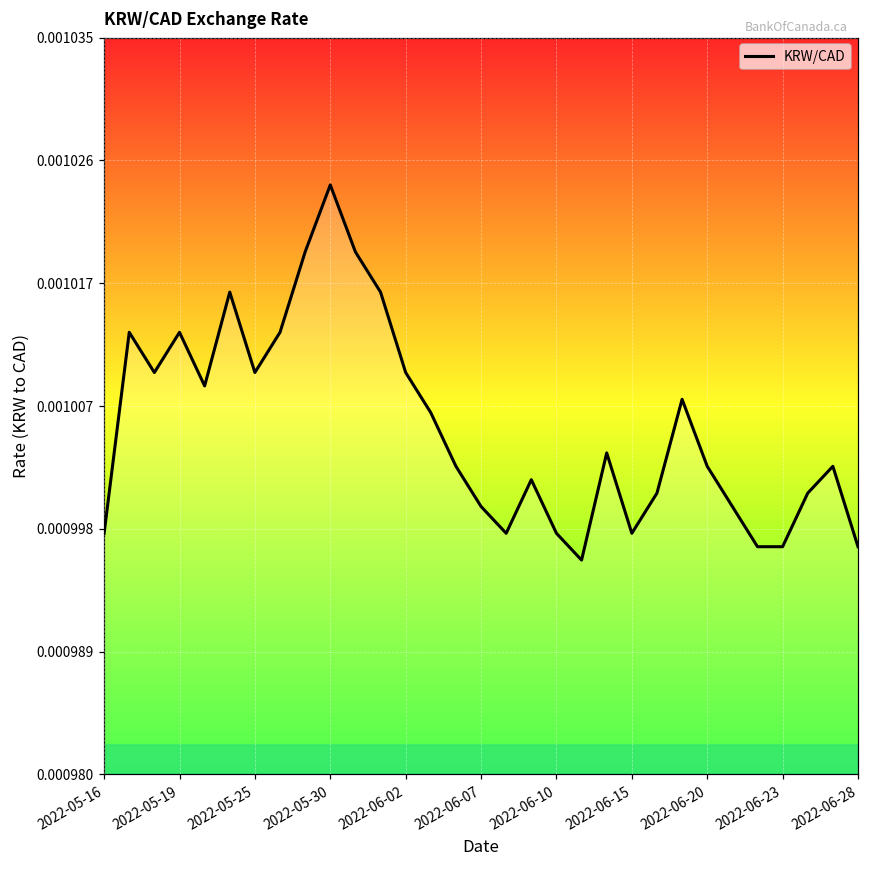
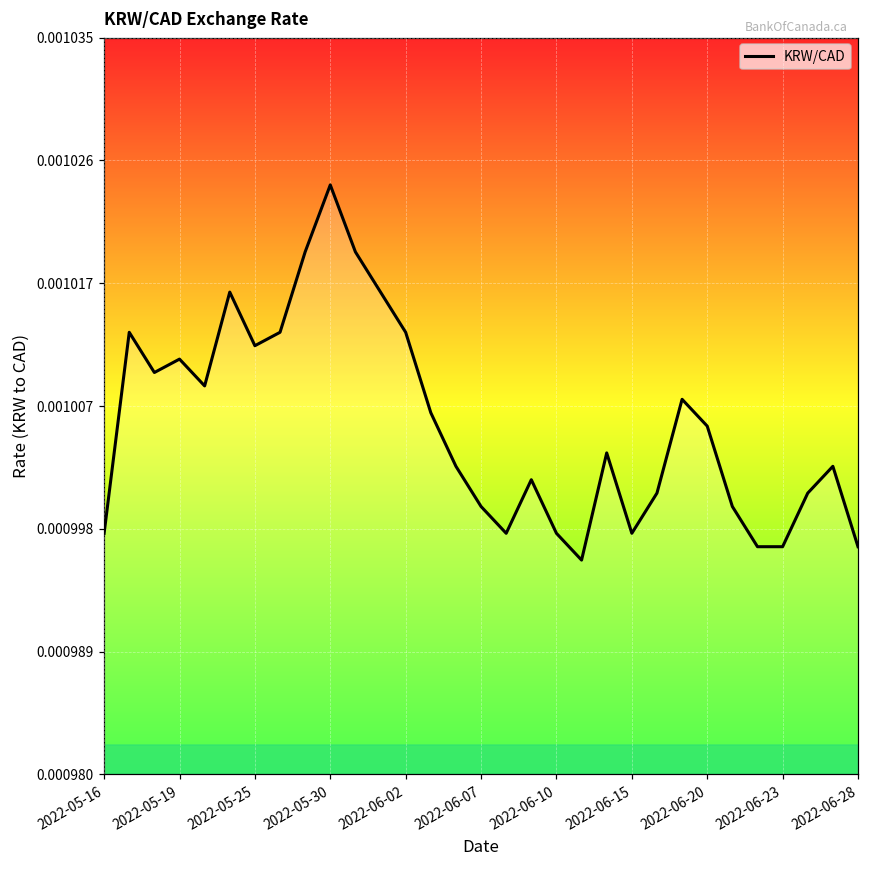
  {
    "2022-05-16": 0.000998,
-   "2022-05-19": 0.001013,
-   "2022-05-25": 0.001010,
+   "2022-05-19": 0.001011,
+   "2022-05-25": 0.001012,
    "2022-05-30": 0.001024,
-   "2022-06-02": 0.001010,
+   "2022-06-02": 0.001013,
    "2022-06-07": 0.001000,
    "2022-06-10": 0.000998,
    "2022-06-15": 0.000998,
-   "2022-06-20": 0.001003,
+   "2022-06-20": 0.001006,
    "2022-06-23": 0.000997,
    "2022-06-28": 0.000997
  }
